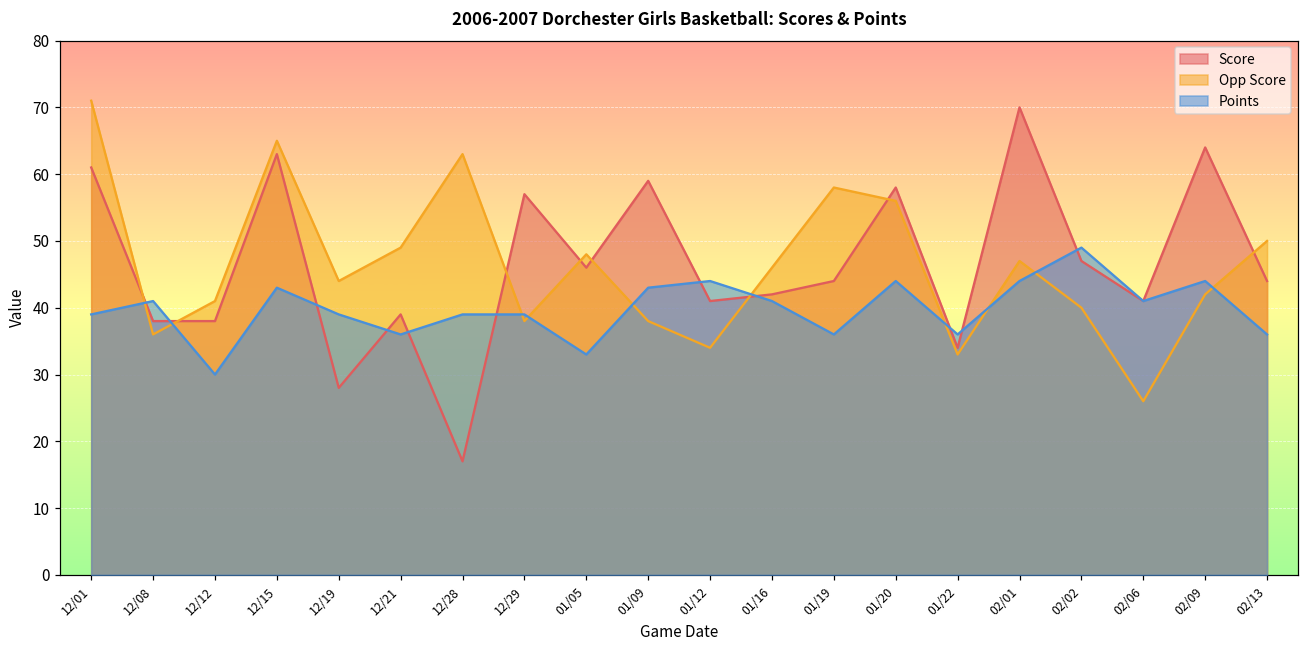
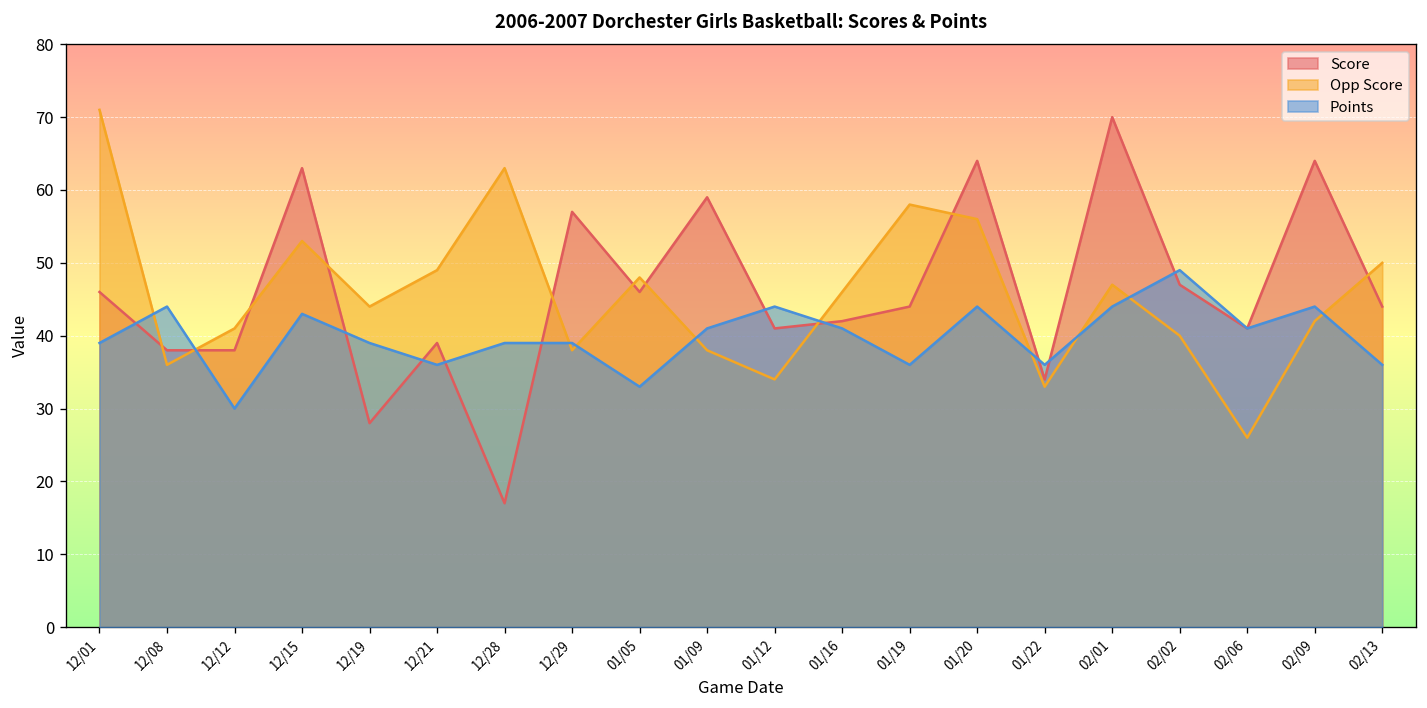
  {
    "Score": {
-     "12/01": 61,
+     "12/01": 46,
      "12/08": 38,
      "12/12": 38,
      "12/15": 63,
      "12/19": 28,
      "12/21": 39,
      "12/28": 17,
      "12/29": 57,
      "01/05": 46,
      "01/09": 59,
      "01/12": 41,
      "01/16": 42,
      "01/19": 44,
-     "01/20": 58,
+     "01/20": 64,
      "01/22": 34,
      "02/01": 70,
      "02/02": 47,
      "02/09": 64,
      "02/13": 44
    },
    "Opp Score": {
      "12/01": 71,
      "12/08": 36,
      "12/12": 41,
-     "12/15": 65,
+     "12/15": 53,
      "12/19": 44,
      "12/21": 49,
      "12/28": 63,
      "12/29": 38,
      "01/05": 48,
      "01/09": 38,
      "01/12": 34,
      "01/16": 46,
      "01/19": 58,
      "01/20": 56,
      "01/22": 33,
      "02/01": 47,
      "02/02": 40,
      "02/06": 26,
      "02/09": 42,
      "02/13": 50
    },
    "Points": {
      "12/01": 39,
-     "12/08": 41,
+     "12/08": 44,
      "12/12": 30,
      "12/15": 43,
      "12/19": 39,
      "12/21": 36,
      "12/28": 39,
      "12/29": 39,
      "01/05": 33,
-     "01/09": 43,
+     "01/09": 41,
      "01/12": 44,
      "01/16": 41,
      "01/19": 36,
      "01/20": 44,
      "01/22": 36,
      "02/01": 44,
      "02/02": 49,
      "02/09": 44,
      "02/13": 36
    }
  }
